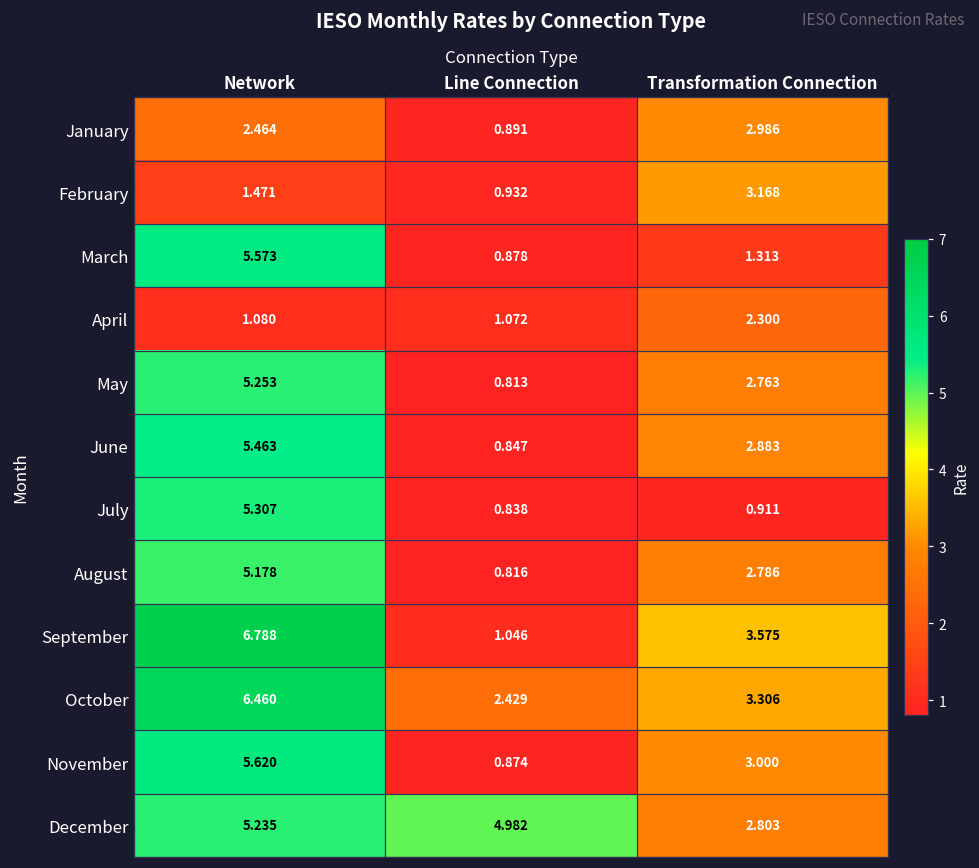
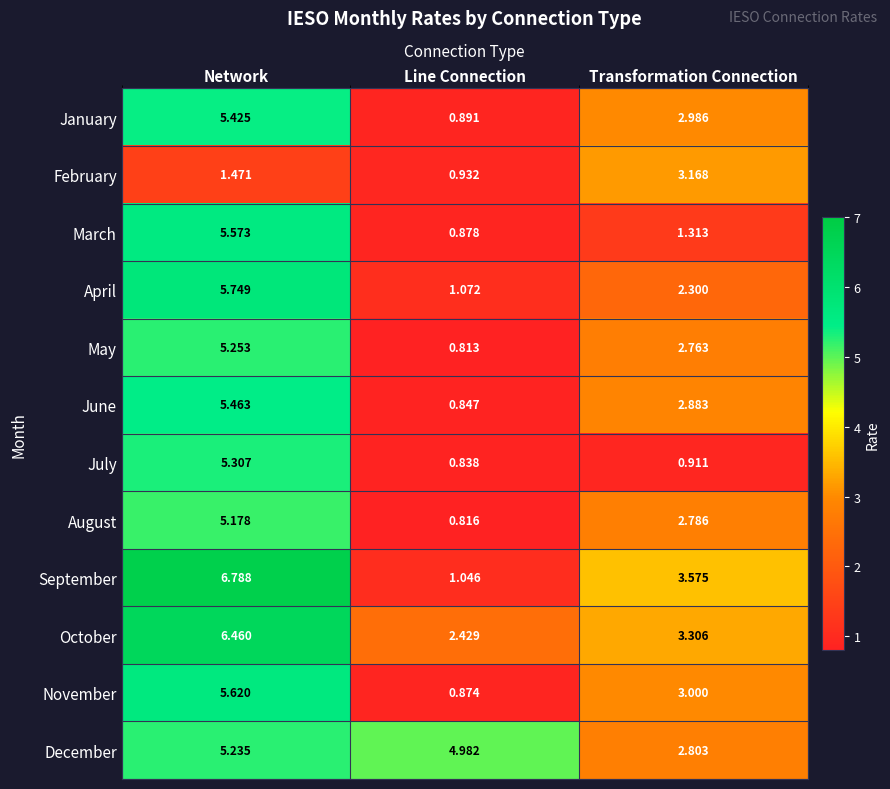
  {
    "January": {
-     "Network": 2.464,
+     "Network": 5.425,
      "Line Connection": 0.891,
      "Transformation Connection": 2.986
    },
    "February": {
      "Network": 1.471,
      "Line Connection": 0.932,
      "Transformation Connection": 3.168
    },
    "March": {
      "Network": 5.573,
      "Line Connection": 0.878,
      "Transformation Connection": 1.313
    },
    "April": {
-     "Network": 1.080,
+     "Network": 5.749,
      "Line Connection": 1.072,
      "Transformation Connection": 2.300
    },
    "May": {
      "Network": 5.253,
      "Line Connection": 0.813,
      "Transformation Connection": 2.763
    },
    "June": {
      "Network": 5.463,
      "Line Connection": 0.847,
      "Transformation Connection": 2.883
    },
    "July": {
      "Network": 5.307,
      "Line Connection": 0.838,
      "Transformation Connection": 0.911
    },
    "August": {
      "Network": 5.178,
      "Line Connection": 0.816,
      "Transformation Connection": 2.786
    },
    "September": {
      "Network": 6.788,
      "Line Connection": 1.046,
      "Transformation Connection": 3.575
    },
    "October": {
      "Network": 6.460,
      "Line Connection": 2.429,
      "Transformation Connection": 3.306
    },
    "November": {
      "Network": 5.620,
      "Line Connection": 0.874,
      "Transformation Connection": 3.000
    },
    "December": {
      "Network": 5.235,
      "Line Connection": 4.982,
      "Transformation Connection": 2.803
    }
  }
